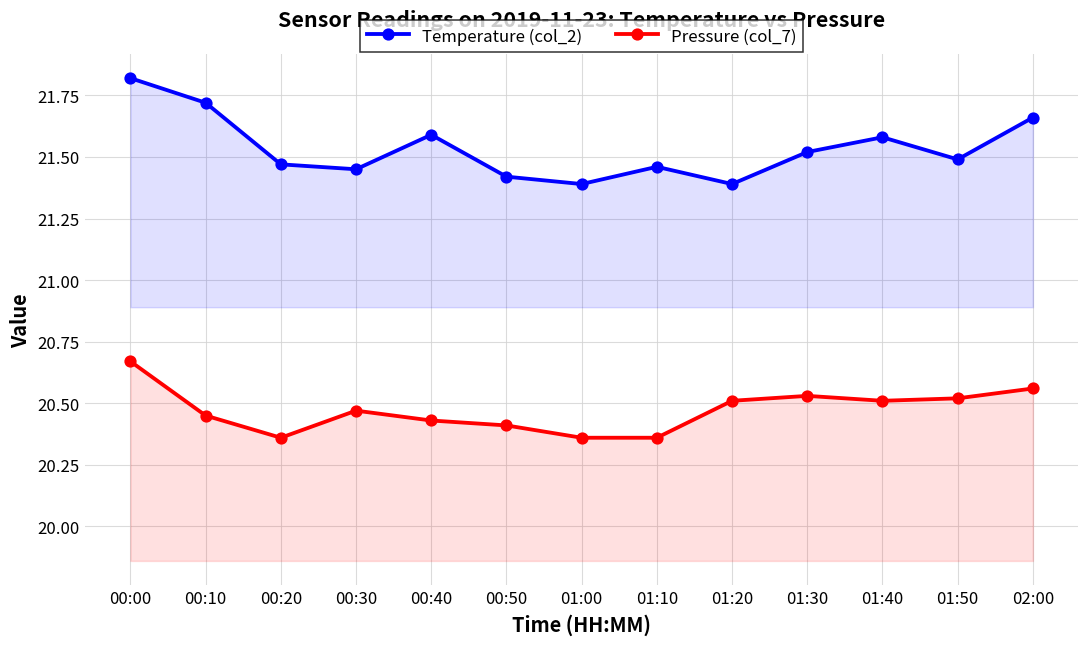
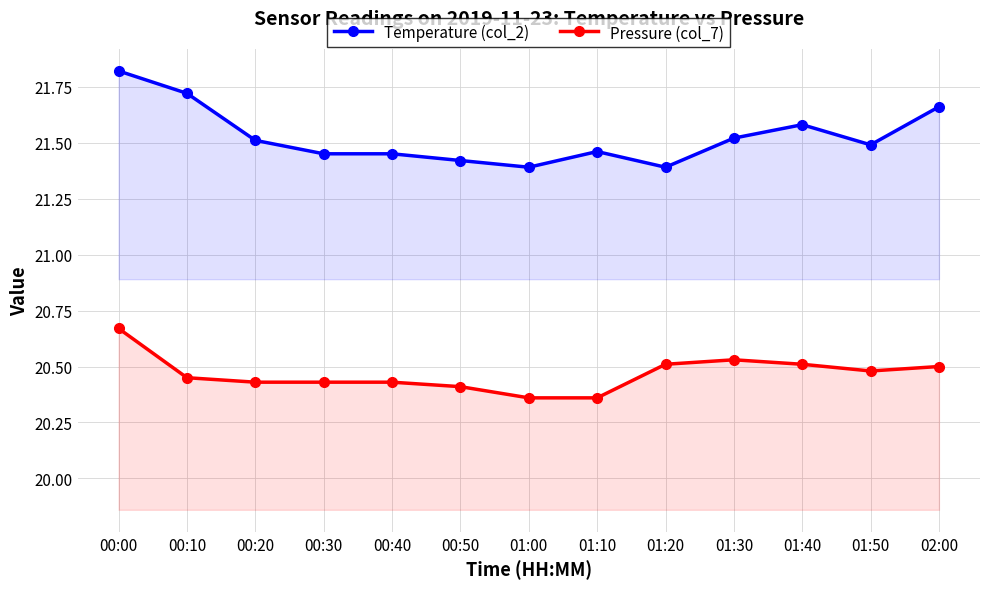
  {
    "Temperature (col_2)": {
      "00:00": 21.82,
      "00:10": 21.72,
-     "00:20": 21.47,
+     "00:20": 21.51,
      "00:30": 21.45,
-     "00:40": 21.59,
+     "00:40": 21.45,
      "00:50": 21.42,
      "01:00": 21.39,
      "01:10": 21.46,
      "01:20": 21.39,
      "01:30": 21.52,
      "01:40": 21.58,
      "01:50": 21.49,
      "02:00": 21.66
    },
    "Pressure (col_7)": {
      "00:00": 20.67,
      "00:10": 20.45,
-     "00:20": 20.36,
-     "00:30": 20.47,
+     "00:20": 20.43,
+     "00:30": 20.43,
      "00:40": 20.43,
      "00:50": 20.41,
      "01:00": 20.36,
      "01:10": 20.36,
      "01:20": 20.51,
      "01:30": 20.53,
      "01:40": 20.51,
-     "01:50": 20.52,
-     "02:00": 20.56
+     "01:50": 20.48,
+     "02:00": 20.50
    }
  }
